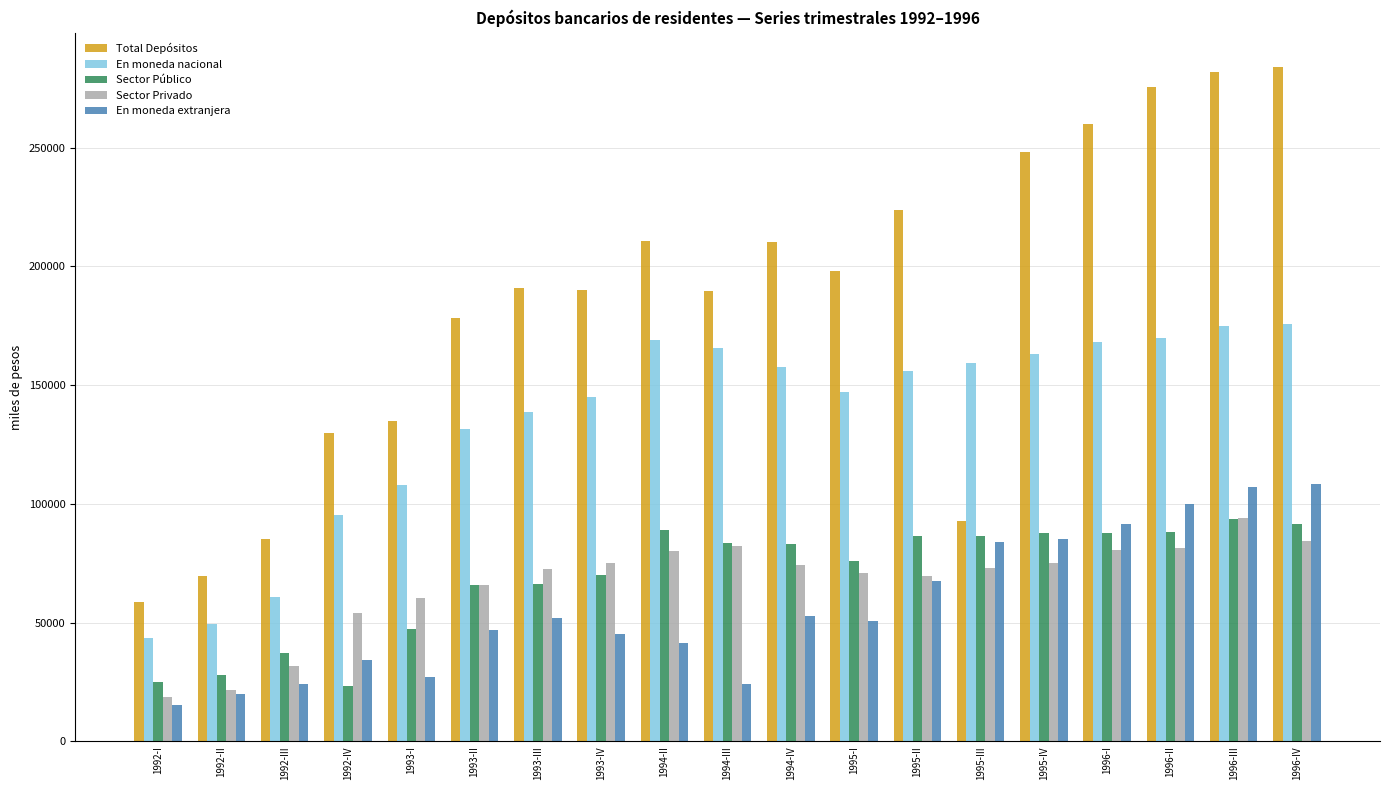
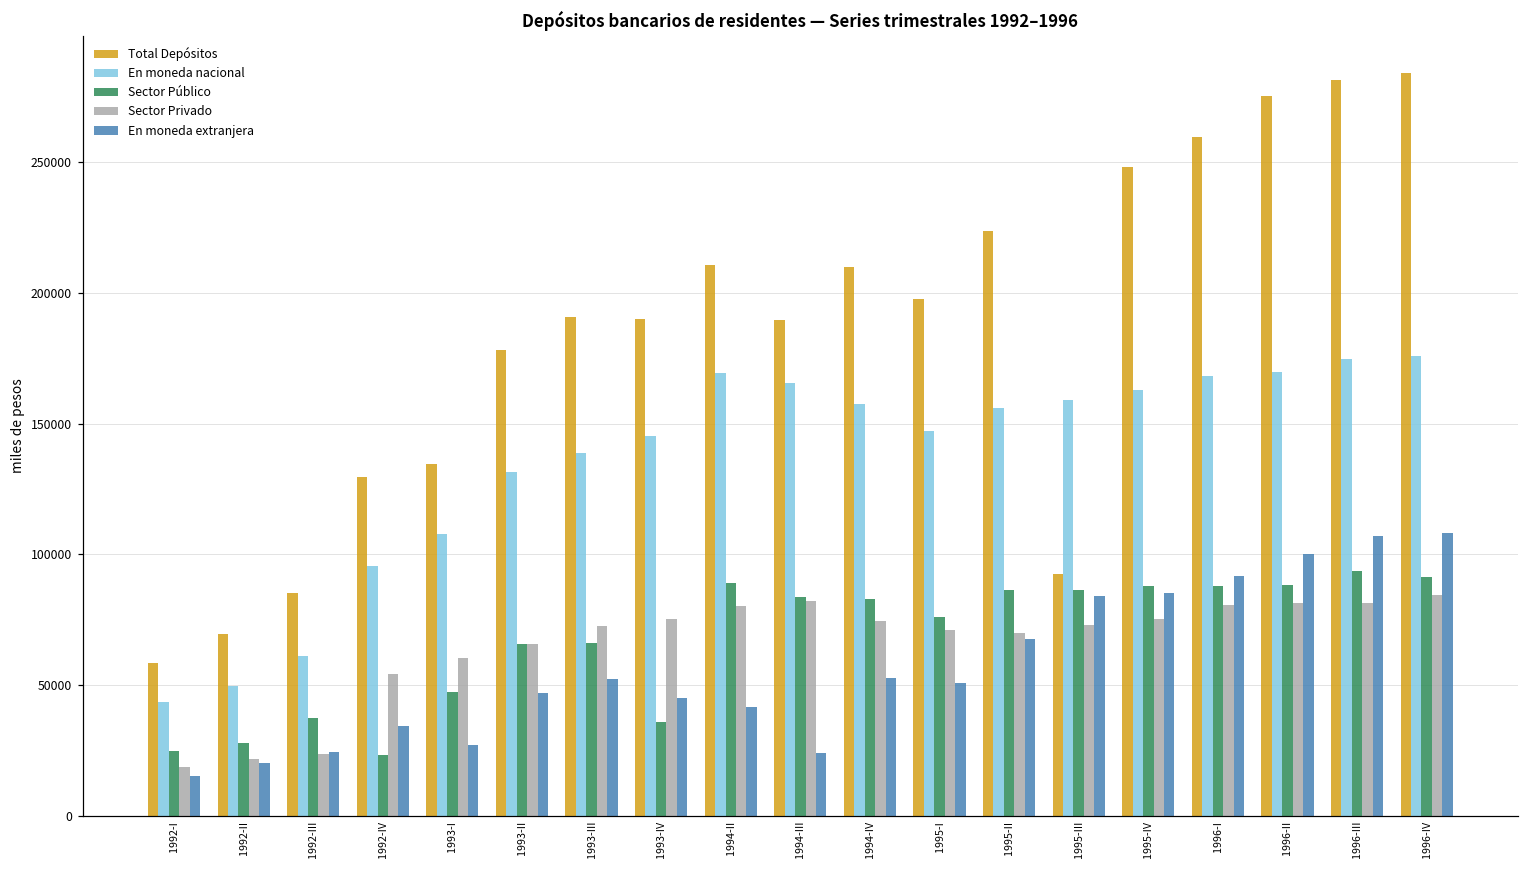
  {
    "Total Depósitos": {
      "1992-I": 58000,
      "1992-II": 69000,
      "1992-III": 85000,
      "1992-IV": 130000,
      "1993-I": 135000,
      "1993-II": 178000,
      "1993-III": 191000,
      "1993-IV": 190000,
      "1994-II": 211000,
      "1994-III": 190000,
      "1994-IV": 210000,
      "1995-I": 198000,
      "1995-II": 224000,
      "1995-III": 93000,
      "1995-IV": 248000,
      "1996-I": 260000,
      "1996-II": 275000,
      "1996-III": 282000,
      "1996-IV": 284000
    },
    "En moneda nacional": {
      "1992-I": 43000,
      "1992-II": 49000,
      "1992-III": 61000,
      "1992-IV": 95000,
      "1993-I": 108000,
      "1993-II": 131000,
      "1993-III": 139000,
      "1993-IV": 145000,
      "1994-II": 169000,
      "1994-III": 166000,
      "1994-IV": 157000,
      "1995-I": 147000,
      "1995-II": 156000,
      "1995-III": 159000,
      "1995-IV": 163000,
      "1996-I": 168000,
      "1996-II": 170000,
      "1996-III": 175000,
      "1996-IV": 176000
    },
    "Sector Público": {
      "1992-I": 25000,
      "1992-II": 28000,
      "1992-III": 37000,
      "1992-IV": 23000,
      "1993-I": 47000,
      "1993-II": 66000,
      "1993-III": 66000,
-     "1993-IV": 70000,
+     "1993-IV": 36000,
      "1994-II": 89000,
      "1994-III": 84000,
      "1994-IV": 83000,
      "1995-I": 76000,
      "1995-II": 86000,
      "1995-III": 86000,
      "1995-IV": 88000,
      "1996-I": 88000,
      "1996-II": 88000,
      "1996-III": 94000,
      "1996-IV": 91000
    },
    "Sector Privado": {
      "1992-I": 18000,
      "1992-II": 22000,
-     "1992-III": 32000,
+     "1992-III": 24000,
      "1992-IV": 54000,
      "1993-I": 60000,
      "1993-II": 66000,
      "1993-III": 73000,
      "1993-IV": 75000,
      "1994-II": 80000,
      "1994-III": 82000,
      "1994-IV": 74000,
      "1995-I": 71000,
      "1995-II": 70000,
      "1995-III": 73000,
      "1995-IV": 75000,
      "1996-I": 81000,
      "1996-II": 81000,
-     "1996-III": 94000,
+     "1996-III": 81000,
      "1996-IV": 84000
    },
    "En moneda extranjera": {
      "1992-I": 15000,
      "1992-II": 20000,
      "1992-III": 24000,
      "1992-IV": 34000,
      "1993-I": 27000,
      "1993-II": 47000,
      "1993-III": 52000,
      "1993-IV": 45000,
      "1994-II": 41000,
      "1994-III": 24000,
      "1994-IV": 53000,
      "1995-I": 51000,
      "1995-II": 68000,
      "1995-III": 84000,
      "1995-IV": 85000,
      "1996-I": 92000,
      "1996-II": 100000,
      "1996-III": 107000,
      "1996-IV": 108000
    }
  }
